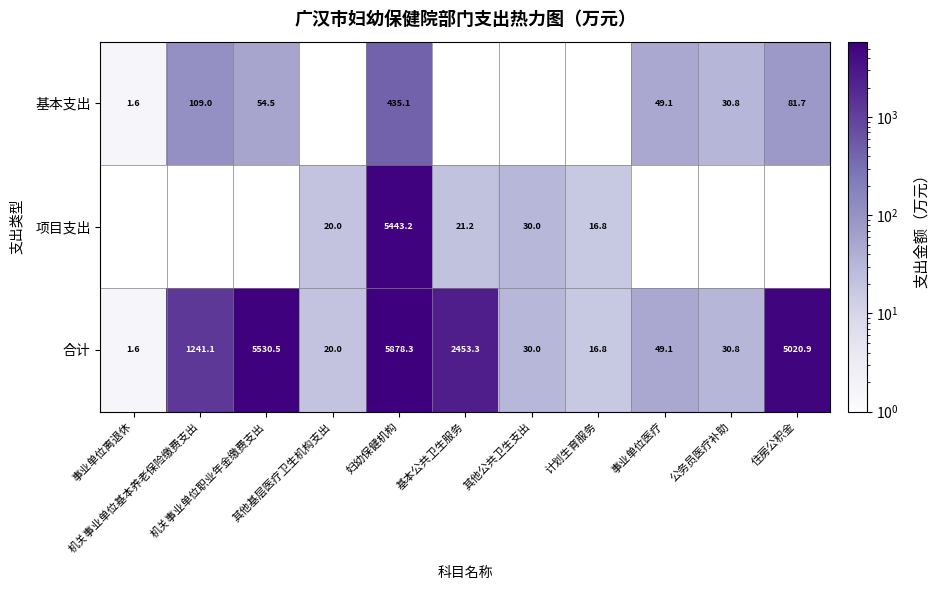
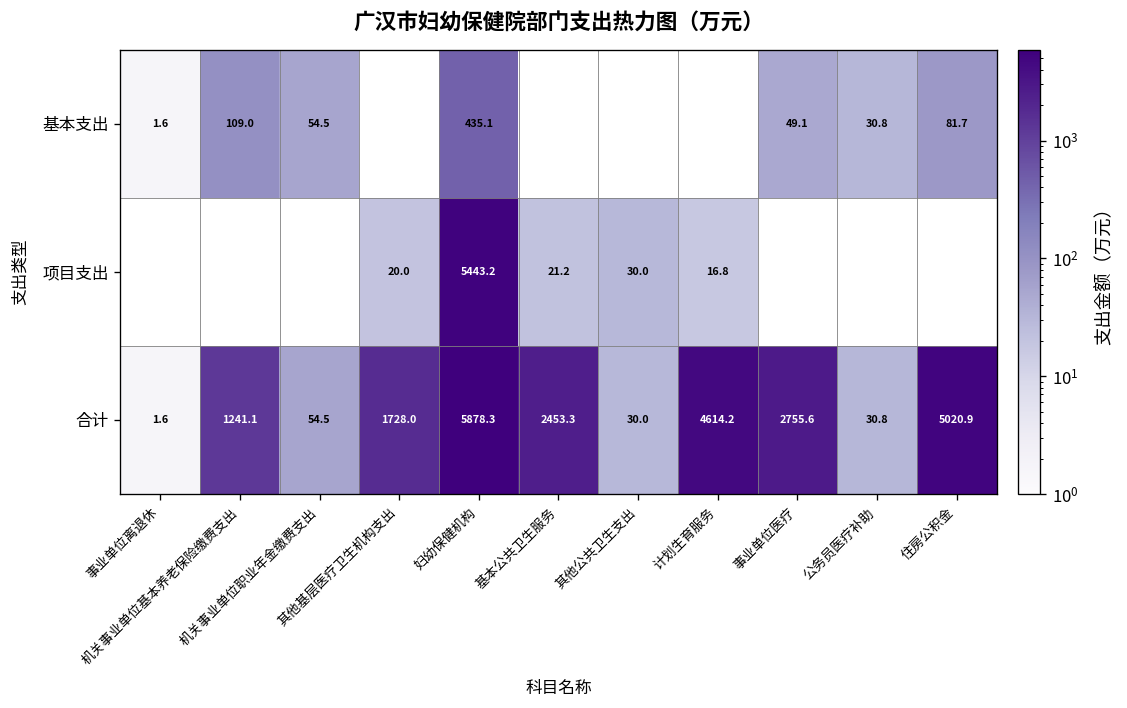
  {
    "基本支出": {
      "事业单位离退休": 1.6,
      "机关事业单位基本养老保险缴费支出": 109.0,
      "机关事业单位职业年金缴费支出": 54.5,
      "妇幼保健机构": 435.1,
      "事业单位医疗": 49.1,
      "公务员医疗补助": 30.8,
      "住房公积金": 81.7
    },
    "项目支出": {
      "其他基层医疗卫生机构支出": 20.0,
      "妇幼保健机构": 5443.2,
      "基本公共卫生服务": 21.2,
      "其他公共卫生支出": 30.0,
      "计划生育服务": 16.8
    },
    "合计": {
      "事业单位离退休": 1.6,
      "机关事业单位基本养老保险缴费支出": 1241.1,
-     "机关事业单位职业年金缴费支出": 5530.5,
-     "其他基层医疗卫生机构支出": 20.0,
+     "机关事业单位职业年金缴费支出": 54.5,
+     "其他基层医疗卫生机构支出": 1728.0,
      "妇幼保健机构": 5878.3,
      "基本公共卫生服务": 2453.3,
      "其他公共卫生支出": 30.0,
-     "计划生育服务": 16.8,
-     "事业单位医疗": 49.1,
+     "计划生育服务": 4614.2,
+     "事业单位医疗": 2755.6,
      "公务员医疗补助": 30.8,
      "住房公积金": 5020.9
    }
  }
